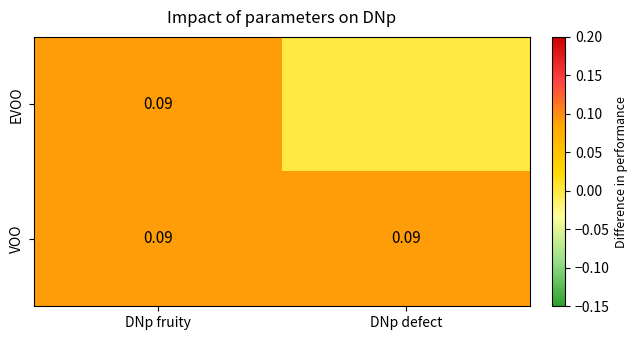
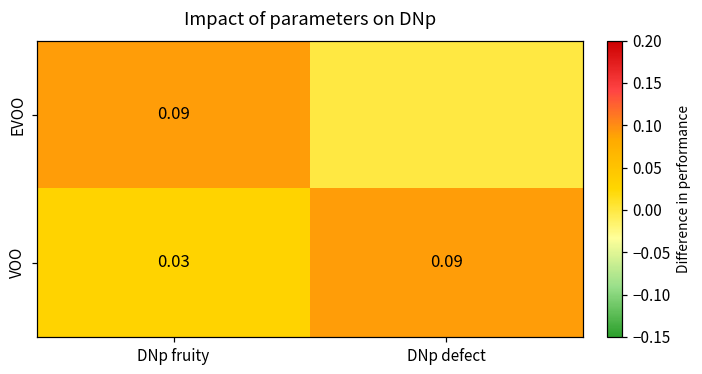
  {
    "EVOO": {
      "DNp fruity": 0.09
    },
    "VOO": {
-     "DNp fruity": 0.09,
+     "DNp fruity": 0.03,
      "DNp defect": 0.09
    }
  }
